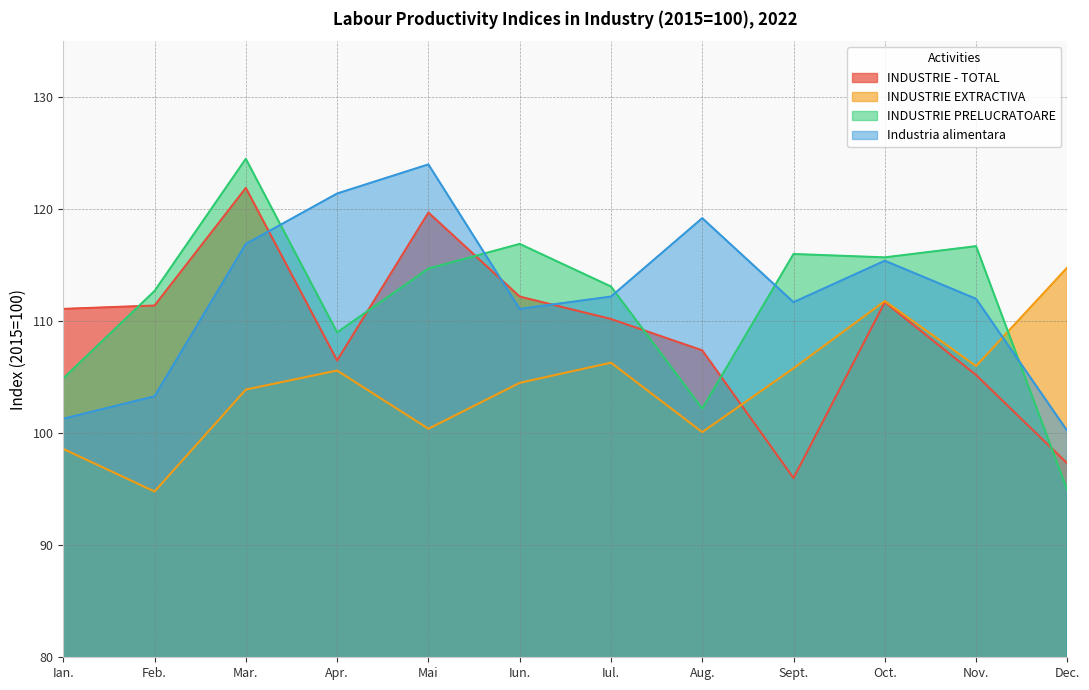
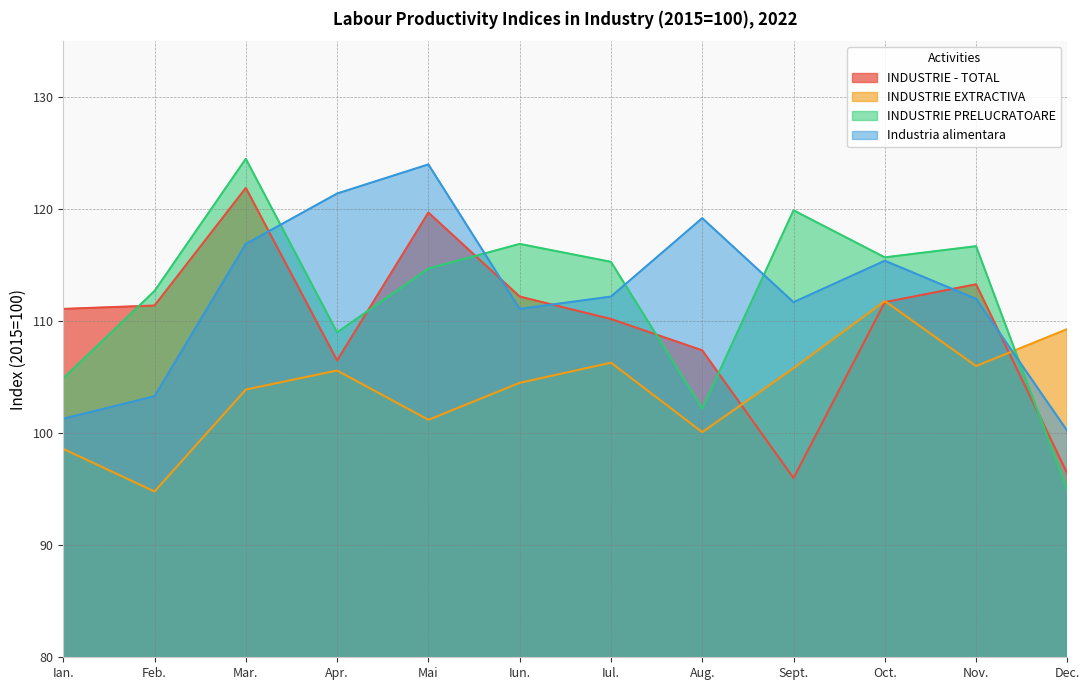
  {
    "INDUSTRIE - TOTAL": {
      "Ian.": 111.1,
      "Feb.": 111.4,
      "Mar.": 121.9,
      "Apr.": 106.5,
      "Mai": 119.7,
      "Iun.": 112.2,
      "Iul.": 110.2,
      "Aug.": 107.4,
      "Sept.": 96.0,
-     "Nov.": 105.2,
-     "Dec.": 97.3
+     "Nov.": 113.3,
+     "Dec.": 96.4
    },
    "INDUSTRIE EXTRACTIVA": {
      "Ian.": 98.6,
      "Feb.": 94.8,
      "Mar.": 103.9,
      "Apr.": 105.6,
-     "Mai": 100.4,
+     "Mai": 101.2,
      "Iun.": 104.5,
      "Iul.": 106.3,
      "Aug.": 100.1,
      "Sept.": 105.8,
      "Nov.": 106.0,
-     "Dec.": 114.8
+     "Dec.": 109.3
    },
    "INDUSTRIE PRELUCRATOARE": {
      "Ian.": 104.9,
      "Feb.": 112.7,
      "Mar.": 124.5,
      "Apr.": 109.0,
      "Mai": 114.7,
      "Iun.": 116.9,
-     "Iul.": 113.1,
+     "Iul.": 115.3,
      "Aug.": 102.2,
-     "Sept.": 116.0,
+     "Sept.": 119.9,
      "Oct.": 115.7,
      "Nov.": 116.7,
      "Dec.": 94.9
    },
    "Industria alimentara": {
      "Ian.": 101.3,
      "Feb.": 103.3,
      "Mar.": 116.9,
      "Apr.": 121.4,
      "Mai": 124.0,
      "Iun.": 111.1,
      "Iul.": 112.2,
      "Aug.": 119.2,
      "Sept.": 111.7,
      "Oct.": 115.4,
      "Nov.": 112.0,
      "Dec.": 100.2
    }
  }
